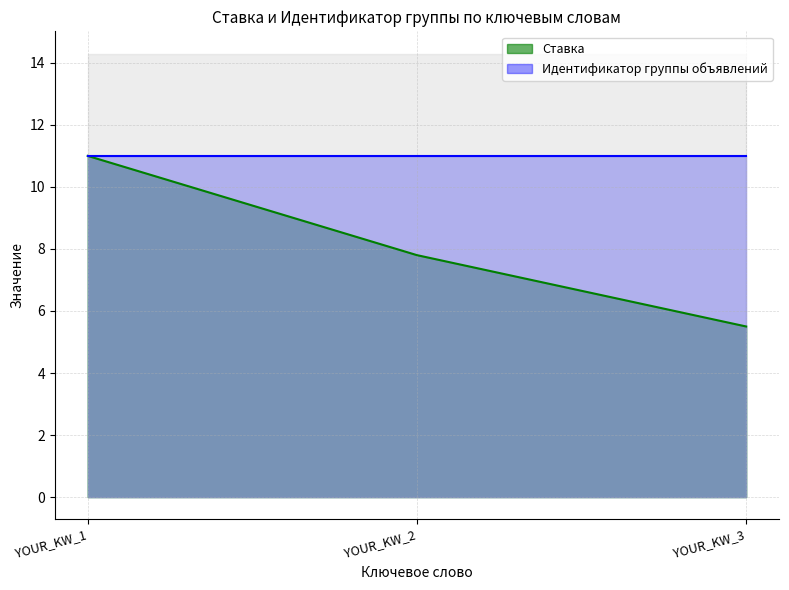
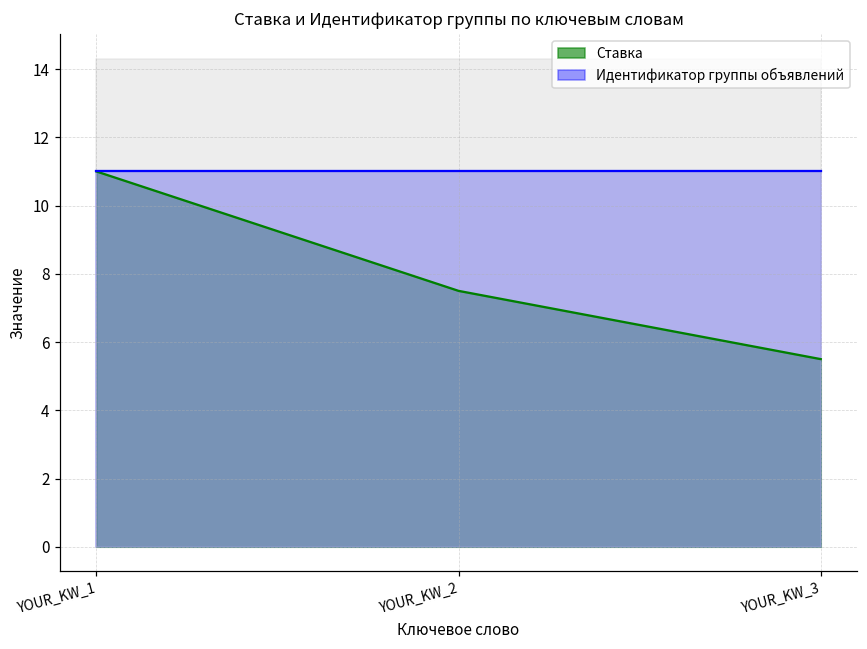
  {
    "Ставка": {
-     "YOUR_KW_2": 7.8,
+     "YOUR_KW_2": 7.5,
      "YOUR_KW_3": 5.5
    },
    "Идентификатор группы объявлений": {
      "YOUR_KW_2": 11.0,
      "YOUR_KW_3": 11.0
    }
  }
